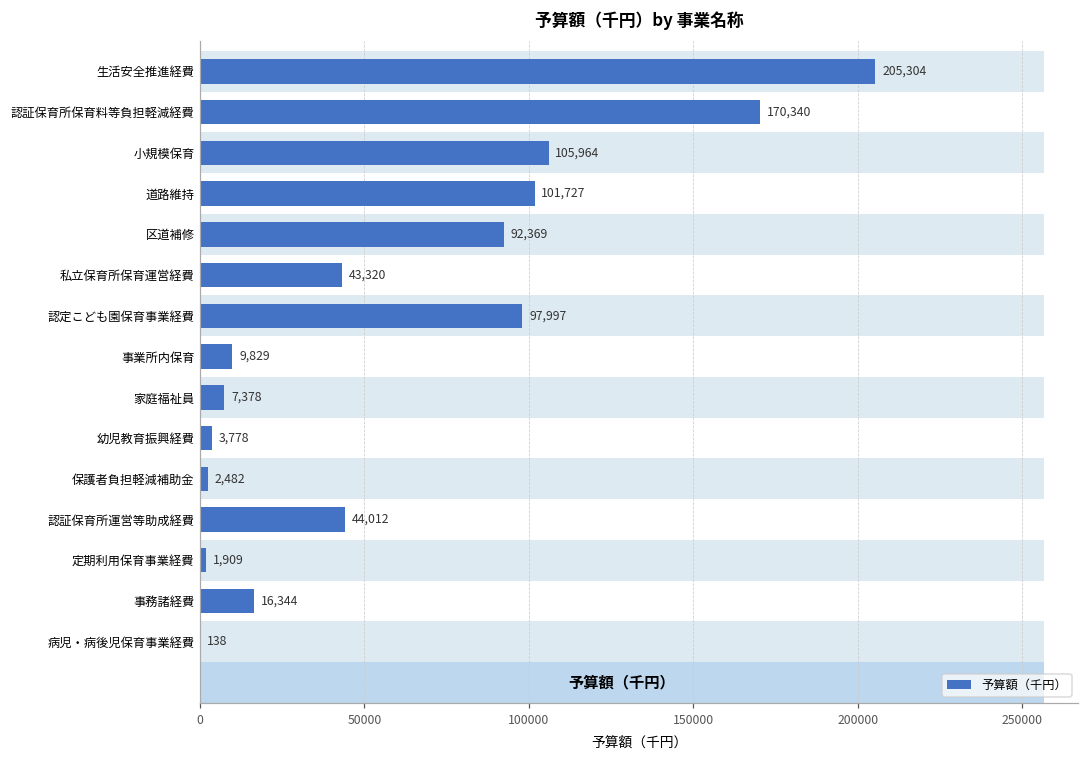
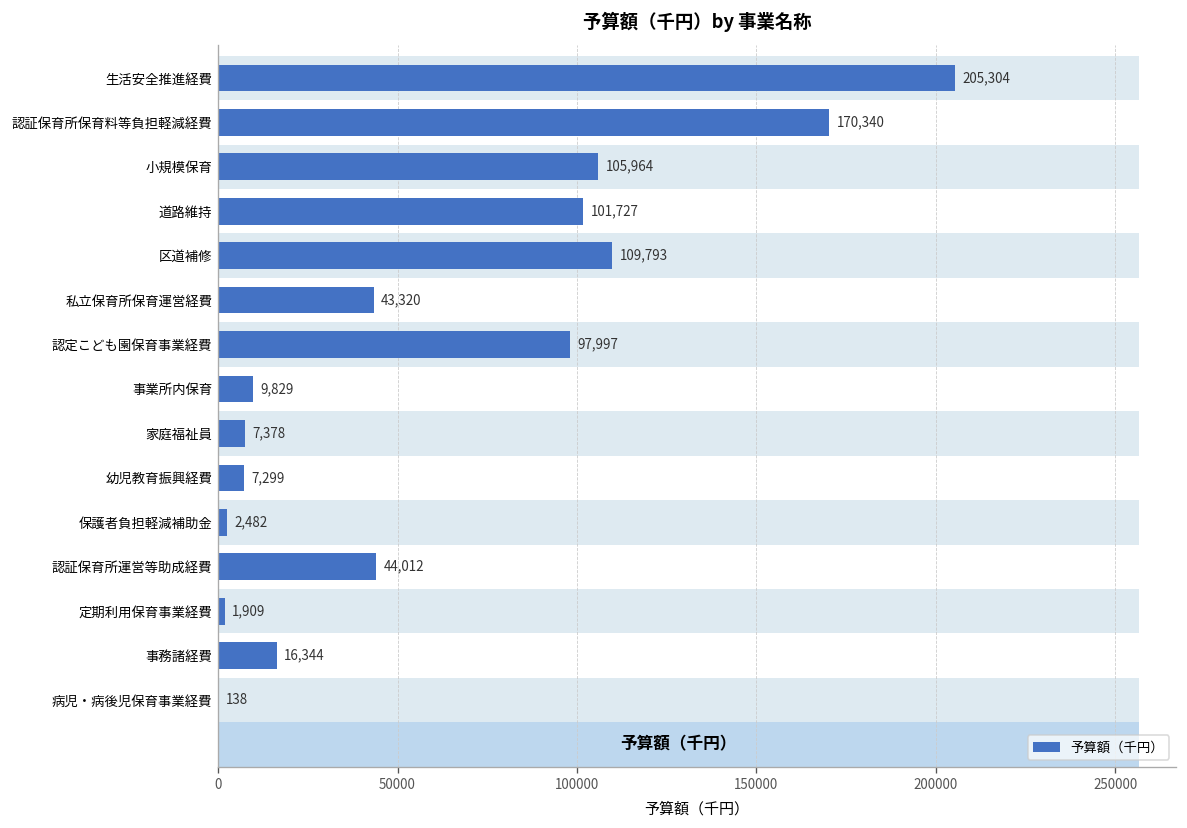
  {
    "予算額（千円）": {
-     "区道補修": "92,369",
-     "幼児教育振興経費": "3,778",
+     "区道補修": "109,793",
+     "幼児教育振興経費": "7,299",
      "病児・病後児保育事業経費": "138"
    }
  }
